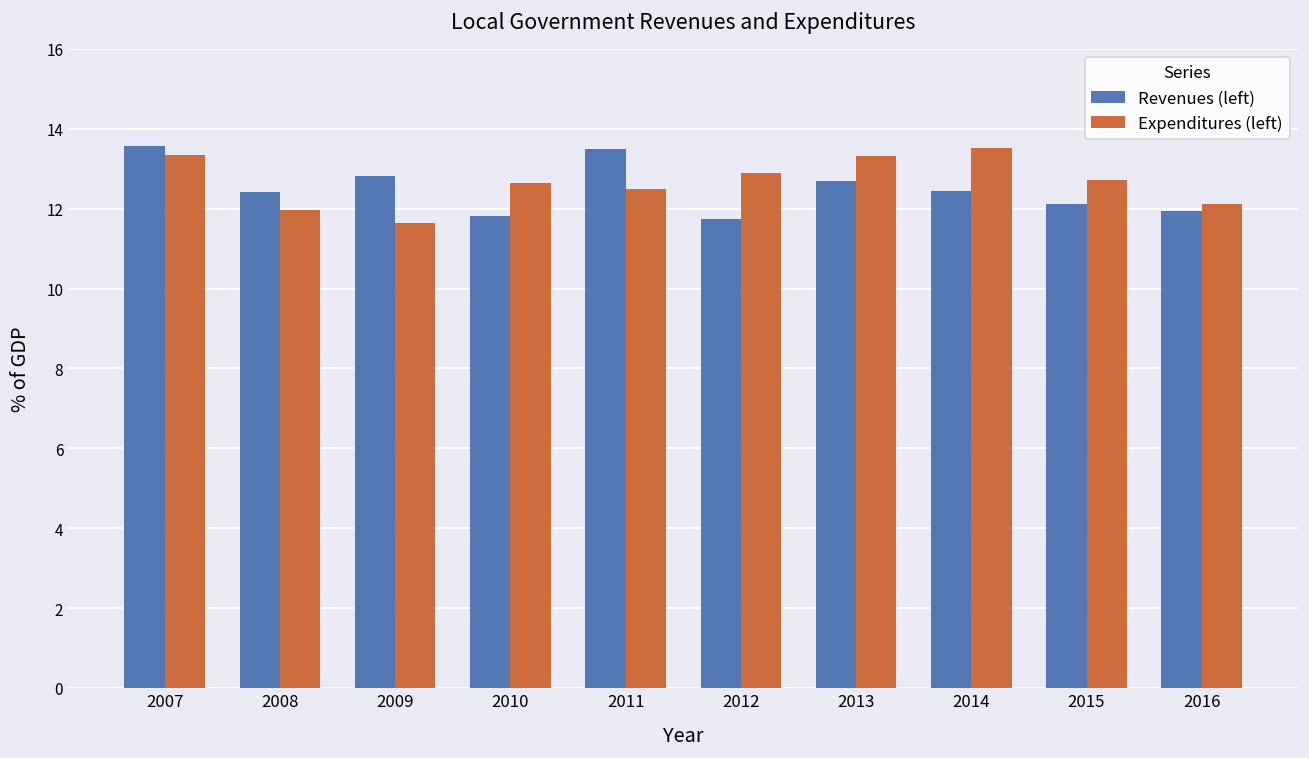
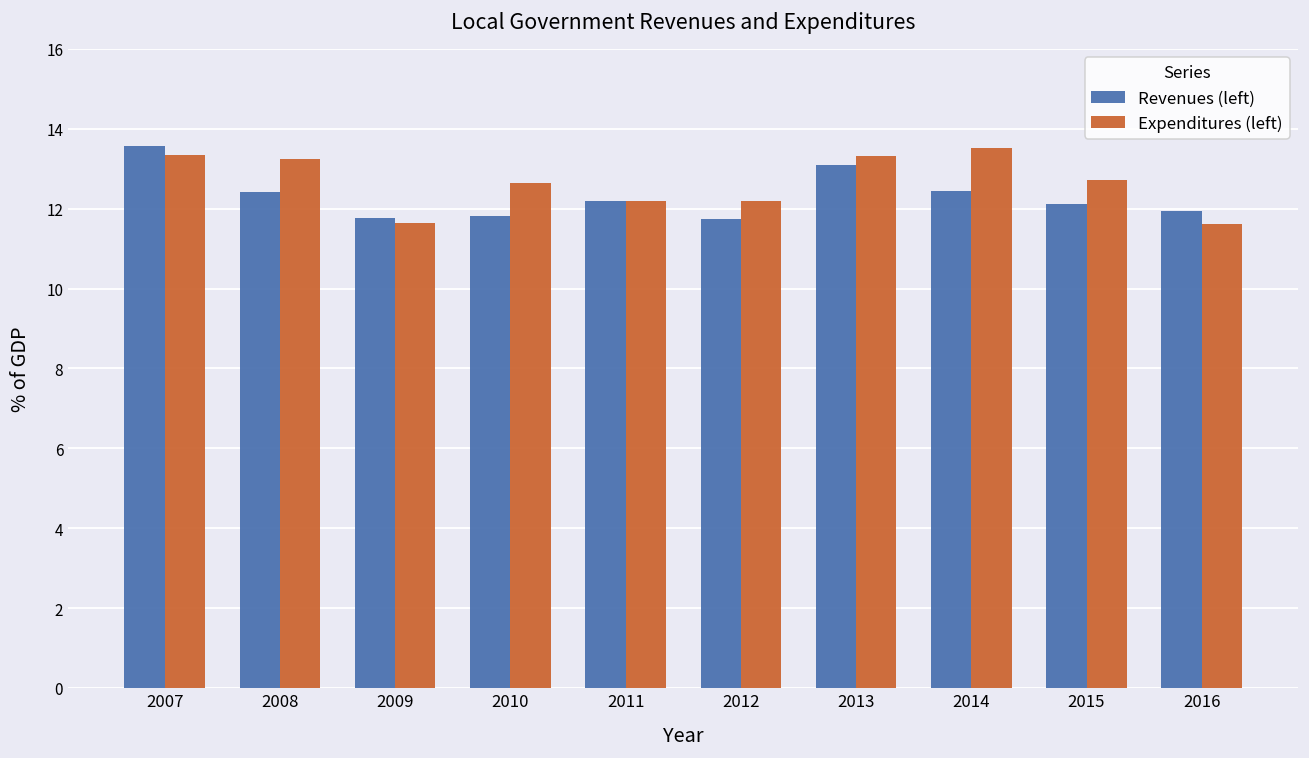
  {
    "Revenues (left)": {
      "2007": 13.6,
      "2008": 12.4,
-     "2009": 12.8,
+     "2009": 11.8,
      "2010": 11.8,
-     "2011": 13.5,
+     "2011": 12.2,
      "2012": 11.8,
-     "2013": 12.7,
+     "2013": 13.1,
      "2014": 12.4,
      "2015": 12.1,
      "2016": 12.0
    },
    "Expenditures (left)": {
      "2007": 13.4,
-     "2008": 12.0,
+     "2008": 13.2,
      "2009": 11.6,
      "2010": 12.6,
-     "2011": 12.5,
-     "2012": 12.9,
+     "2011": 12.2,
+     "2012": 12.2,
      "2013": 13.3,
      "2014": 13.5,
      "2015": 12.7,
-     "2016": 12.1
+     "2016": 11.6
    }
  }
